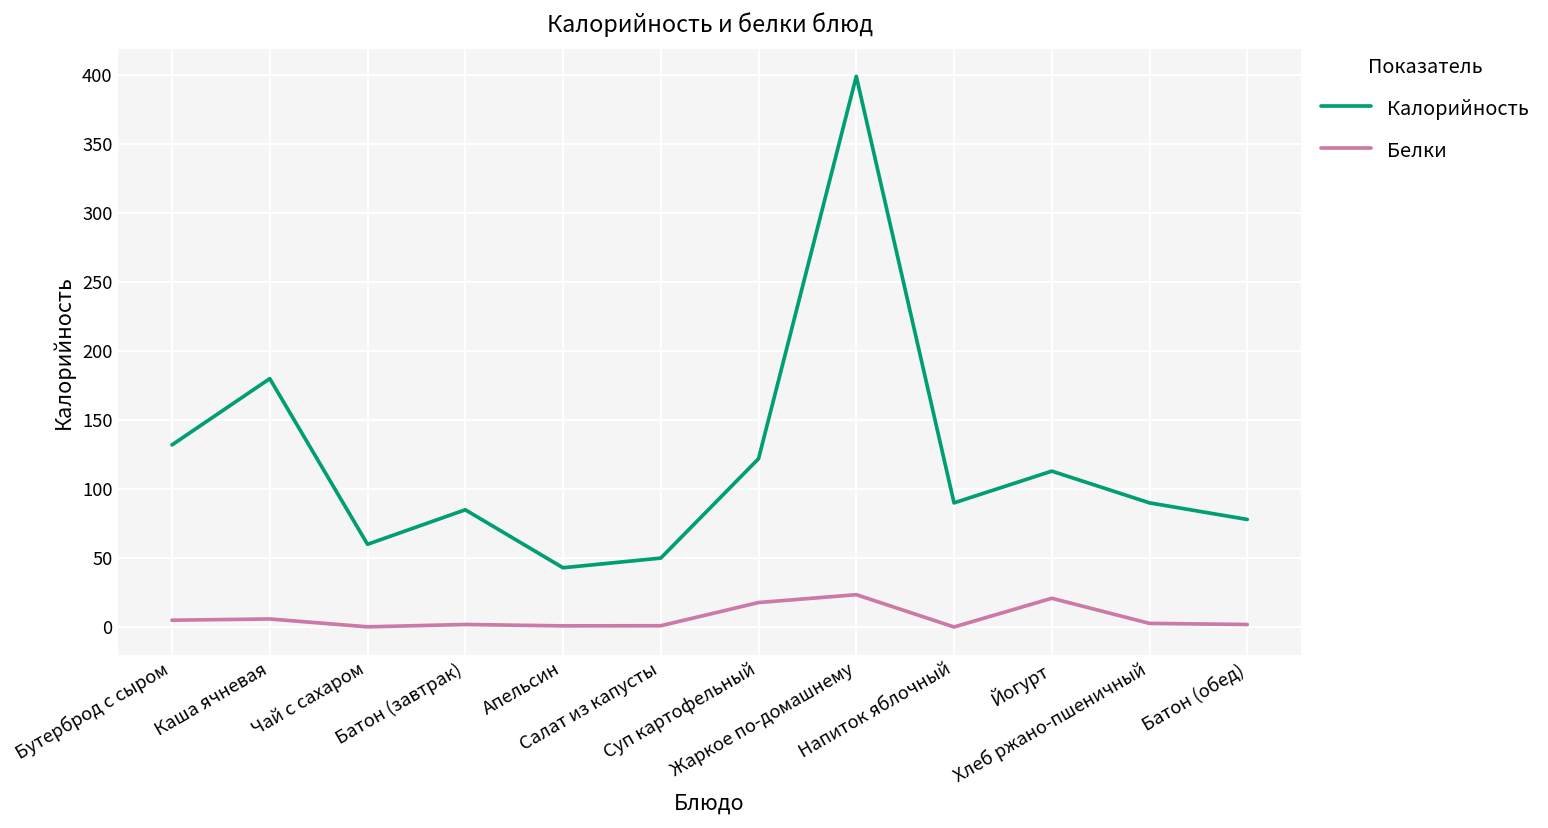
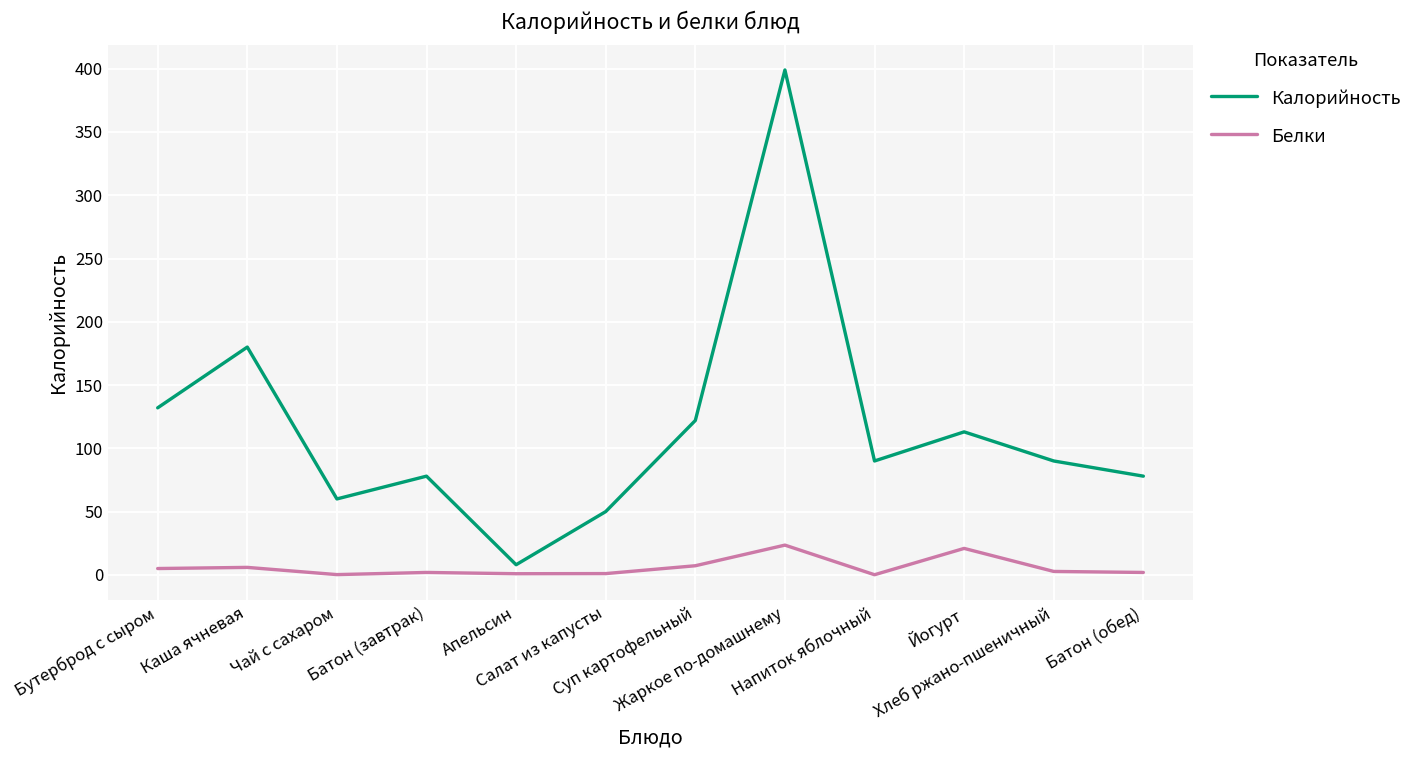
  {
    "Калорийность": {
      "Бутерброд с сыром": 132,
      "Каша ячневая": 180,
      "Чай с сахаром": 60,
-     "Батон (завтрак)": 85,
-     "Апельсин": 43,
+     "Батон (завтрак)": 78,
+     "Апельсин": 8,
      "Салат из капусты": 50,
      "Суп картофельный": 122,
      "Жаркое по-домашнему": 399,
      "Напиток яблочный": 90,
      "Йогурт": 113,
      "Хлеб ржано-пшеничный": 90,
      "Батон (обед)": 78
    },
    "Белки": {
      "Бутерброд с сыром": 5,
      "Каша ячневая": 6,
      "Чай с сахаром": 0,
      "Батон (завтрак)": 2,
      "Апельсин": 1,
      "Салат из капусты": 1,
-     "Суп картофельный": 18,
+     "Суп картофельный": 7,
      "Жаркое по-домашнему": 24,
      "Напиток яблочный": 0,
      "Йогурт": 21,
      "Хлеб ржано-пшеничный": 3,
      "Батон (обед)": 2
    }
  }
